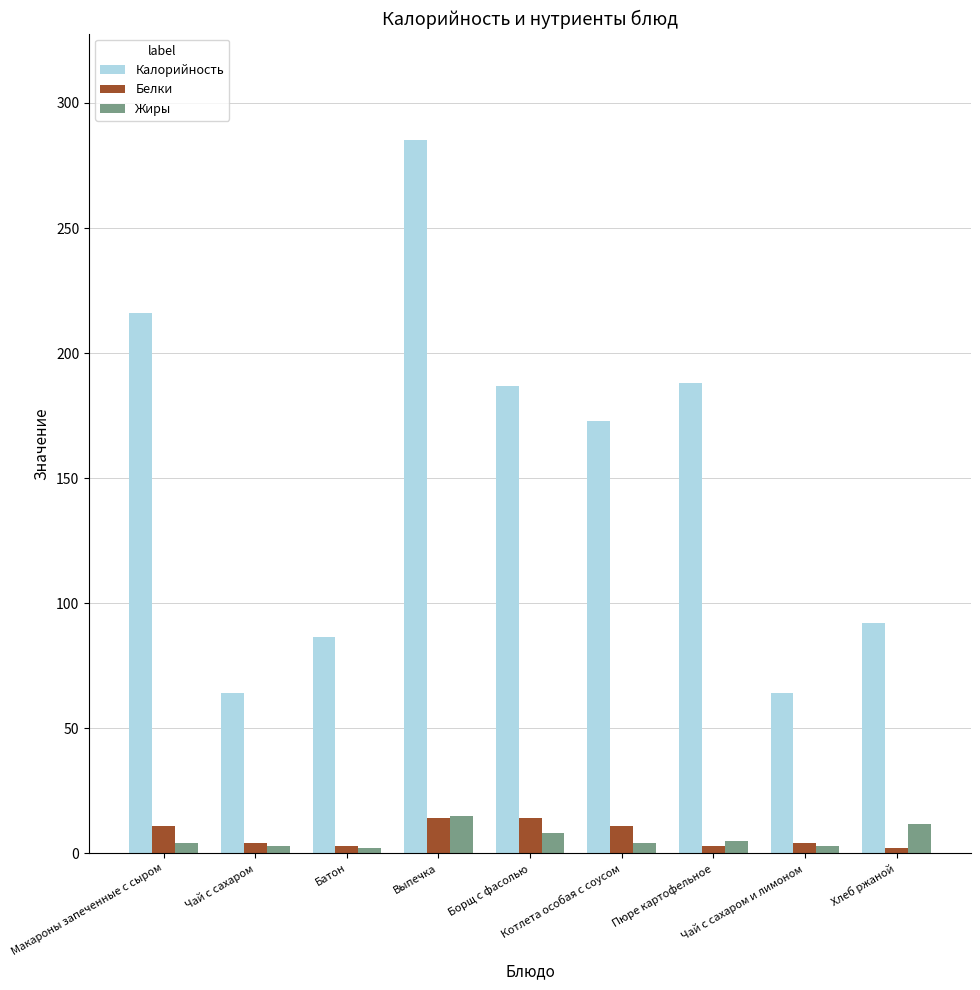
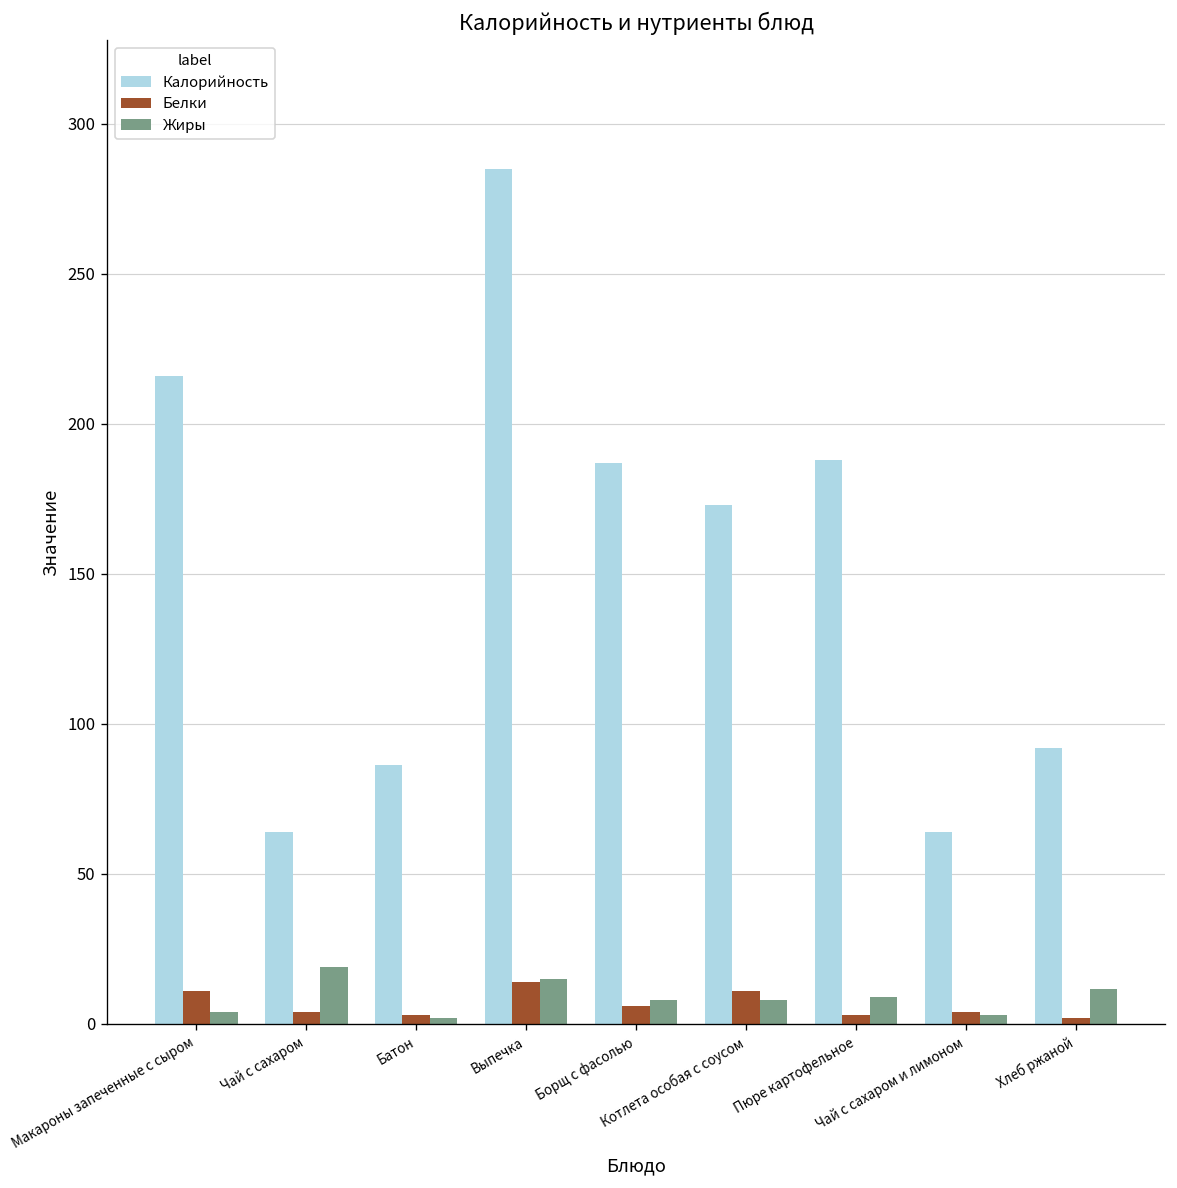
  {
    "Калорийность": {
      "Макароны запеченные с сыром": 216,
      "Чай с сахаром": 64,
      "Батон": 86,
      "Выпечка": 285,
      "Борщ с фасолью": 187,
      "Котлета особая с соусом": 173,
      "Пюре картофельное": 188,
      "Чай с сахаром и лимоном": 64,
      "Хлеб ржаной": 92
    },
    "Белки": {
      "Макароны запеченные с сыром": 11,
      "Чай с сахаром": 4,
      "Батон": 3,
      "Выпечка": 14,
-     "Борщ с фасолью": 14,
+     "Борщ с фасолью": 6,
      "Котлета особая с соусом": 11,
      "Пюре картофельное": 3,
      "Чай с сахаром и лимоном": 4,
      "Хлеб ржаной": 2
    },
    "Жиры": {
      "Макароны запеченные с сыром": 4,
-     "Чай с сахаром": 3,
+     "Чай с сахаром": 19,
      "Батон": 2,
      "Выпечка": 15,
      "Борщ с фасолью": 8,
-     "Котлета особая с соусом": 4,
-     "Пюре картофельное": 5,
+     "Котлета особая с соусом": 8,
+     "Пюре картофельное": 9,
      "Чай с сахаром и лимоном": 3,
      "Хлеб ржаной": 12
    }
  }
